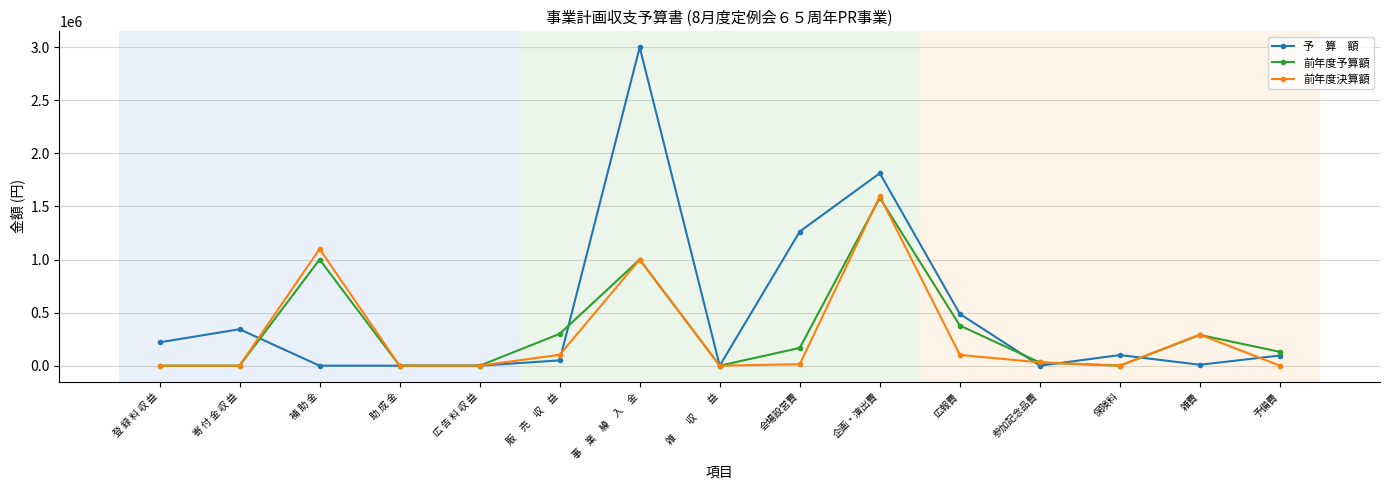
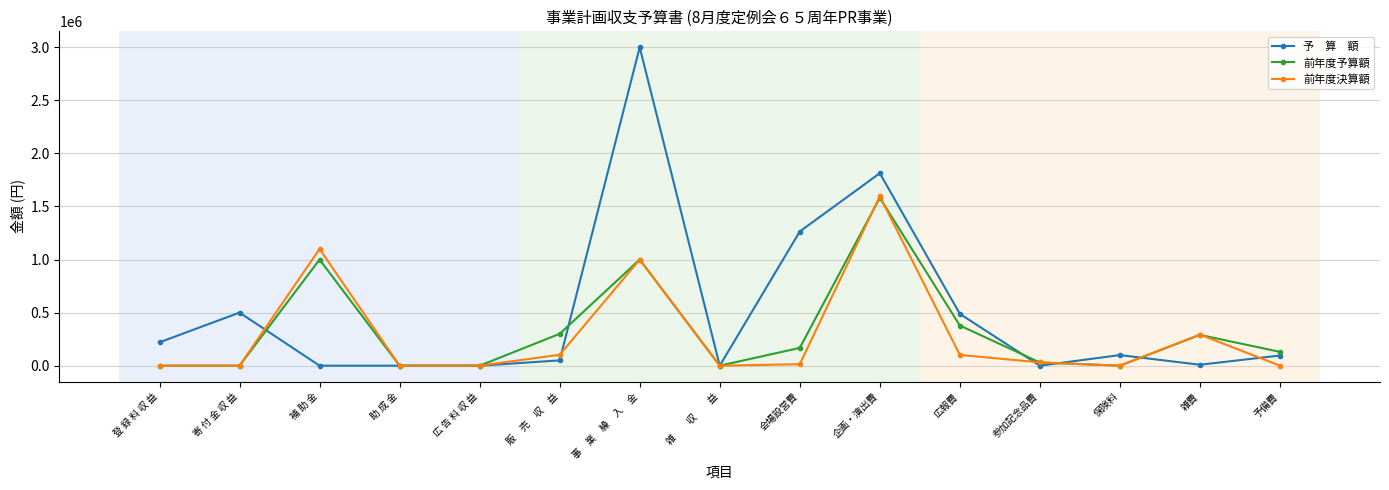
  {
    "予 算 額": {
      "登 録 料 収 益": 220000,
-     "寄 付 金 収 益": 340000,
+     "寄 付 金 収 益": 500000,
      "補 助 金": 0,
      "販 売 収 益": 50000,
      "事 業 繰 入 金": 3000000,
      "会場設営費": 1260000,
      "企画・演出費": 1810000,
      "広報費": 490000,
      "参加記念品費": 0,
      "保険料": 100000,
      "雑費": 10000,
      "予備費": 100000
    },
    "前年度予算額": {
      "補 助 金": 1000000,
      "販 売 収 益": 300000,
      "会場設営費": 170000,
      "広報費": 380000,
      "予備費": 130000
    },
    "前年度決算額": {
      "補 助 金": 1100000,
      "販 売 収 益": 100000,
      "会場設営費": 10000,
      "広報費": 100000,
      "予備費": 0
    }
  }
